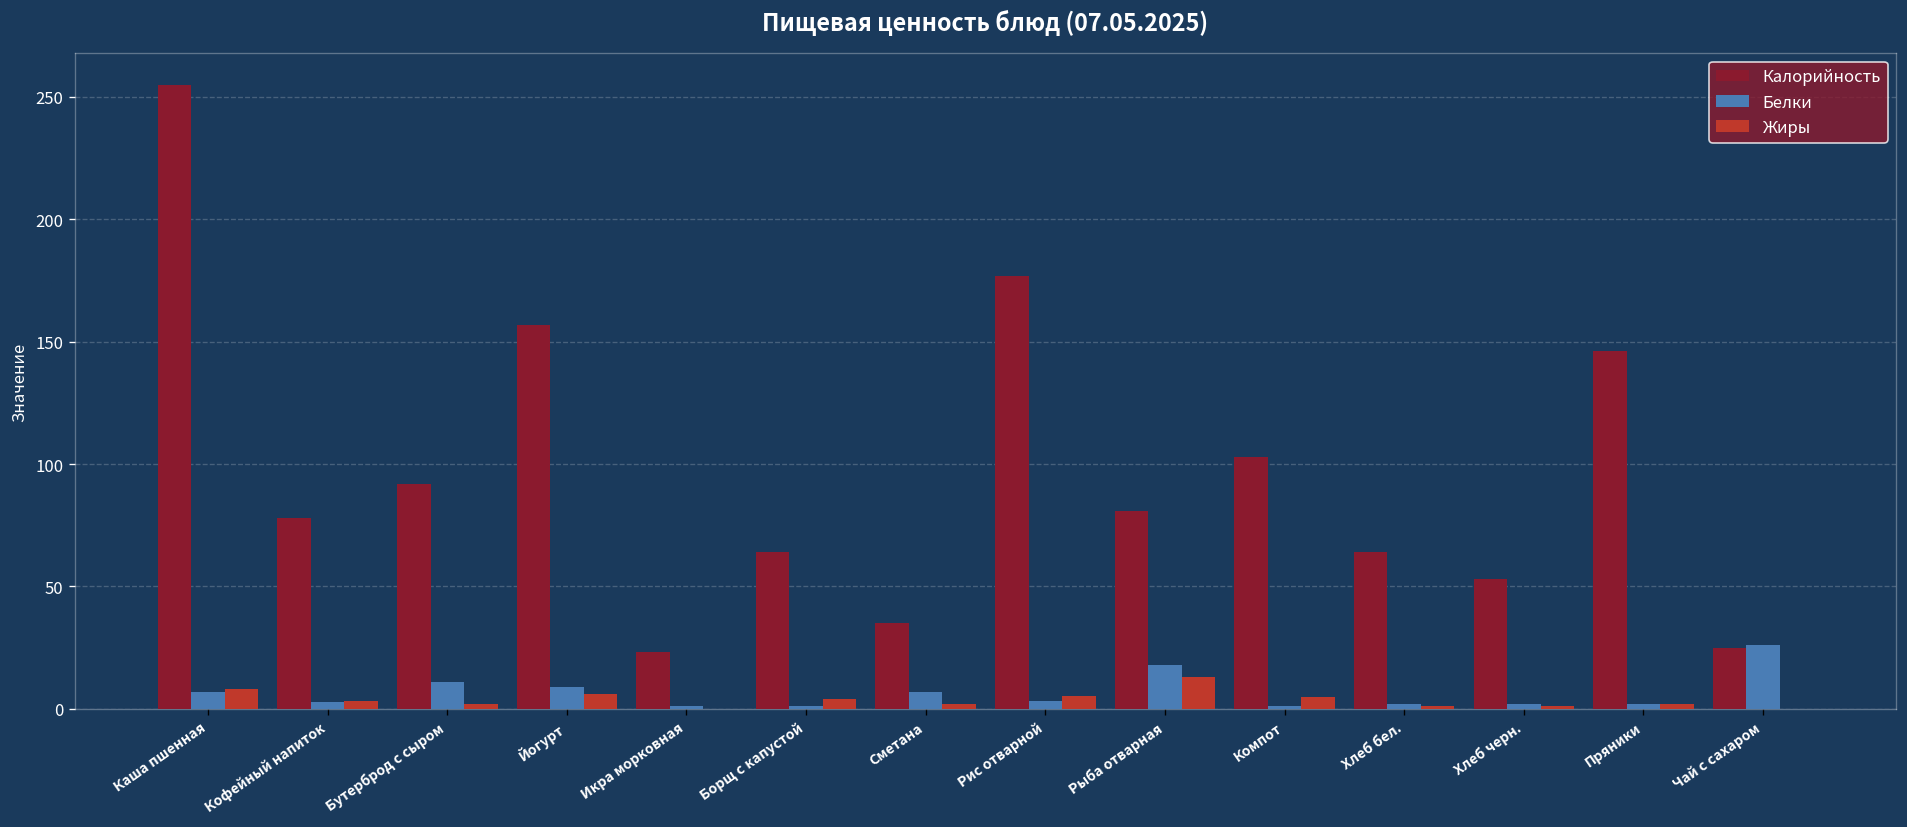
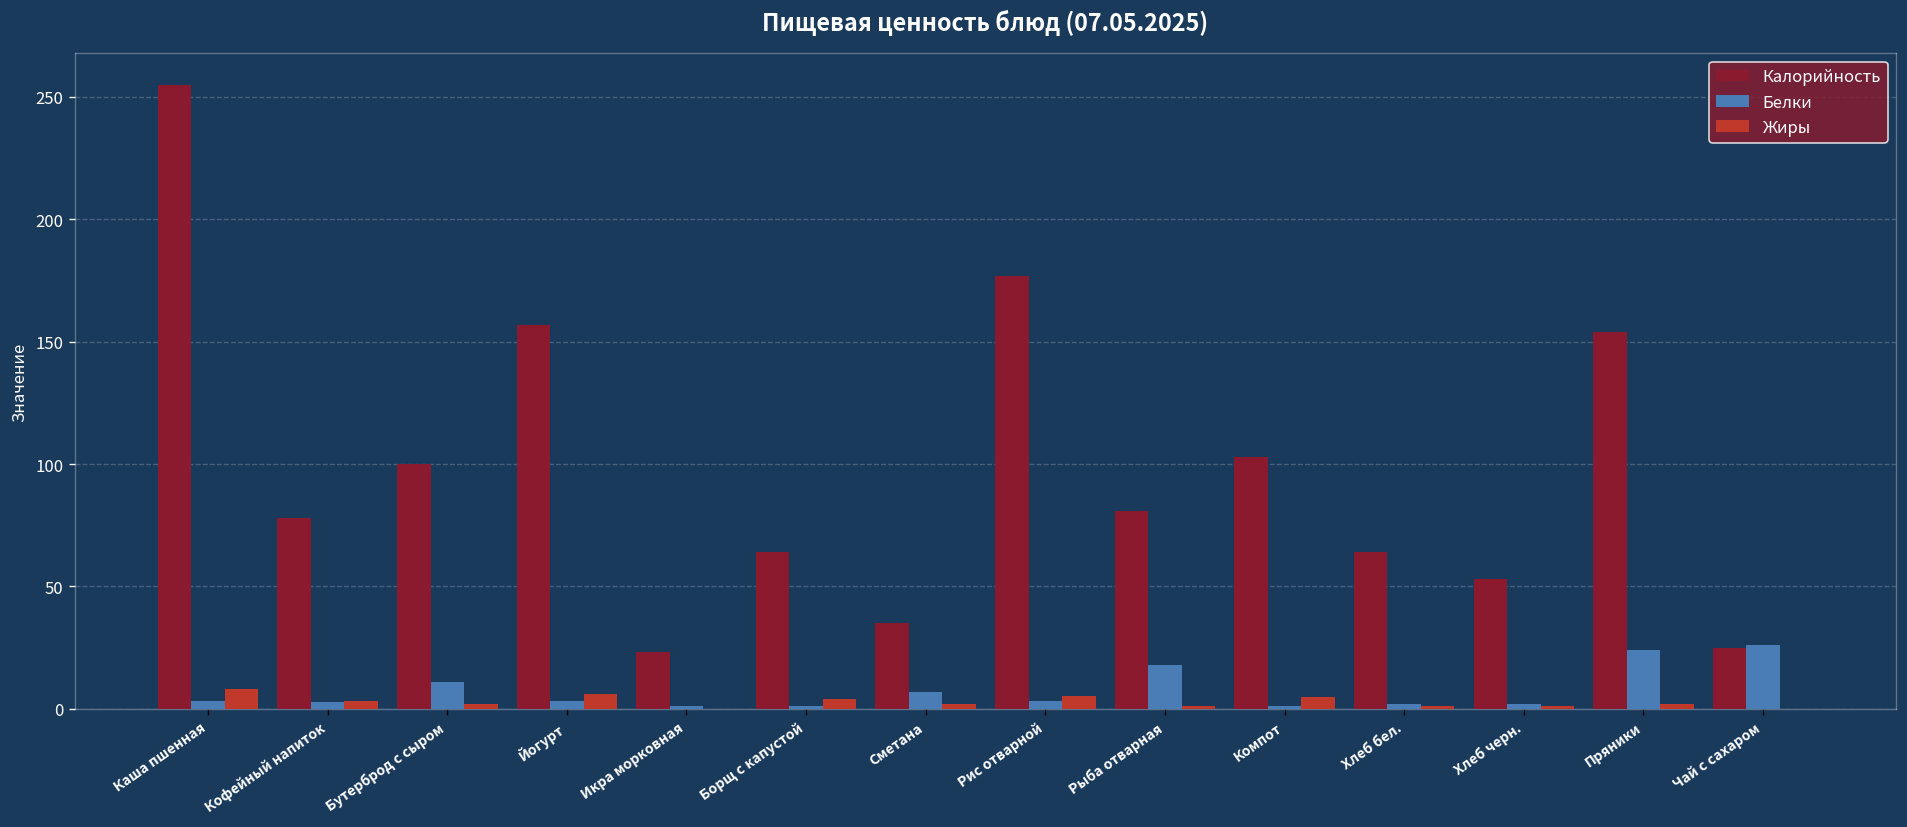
  {
    "Калорийность": {
      "Каша пшенная": 255,
      "Кофейный напиток": 78,
-     "Бутерброд с сыром": 92,
+     "Бутерброд с сыром": 100,
      "Йогурт": 157,
      "Икра морковная": 23,
      "Борщ с капустой": 64,
      "Сметана": 35,
      "Рис отварной": 177,
      "Рыба отварная": 81,
      "Компот": 103,
      "Хлеб бел.": 64,
      "Хлеб черн.": 53,
-     "Пряники": 146,
+     "Пряники": 154,
      "Чай с сахаром": 25
    },
    "Белки": {
-     "Каша пшенная": 7,
+     "Каша пшенная": 3,
      "Кофейный напиток": 3,
      "Бутерброд с сыром": 11,
-     "Йогурт": 9,
+     "Йогурт": 3,
      "Сметана": 7,
      "Рис отварной": 3,
      "Рыба отварная": 18,
      "Хлеб бел.": 2,
      "Хлеб черн.": 2,
-     "Пряники": 2,
+     "Пряники": 24,
      "Чай с сахаром": 26
    },
    "Жиры": {
      "Каша пшенная": 8,
      "Кофейный напиток": 3,
      "Бутерброд с сыром": 2,
      "Йогурт": 6,
      "Икра морковная": 0,
      "Борщ с капустой": 4,
      "Сметана": 2,
      "Рис отварной": 5,
-     "Рыба отварная": 13,
+     "Рыба отварная": 1,
      "Компот": 5,
      "Пряники": 2,
      "Чай с сахаром": 0
    }
  }
